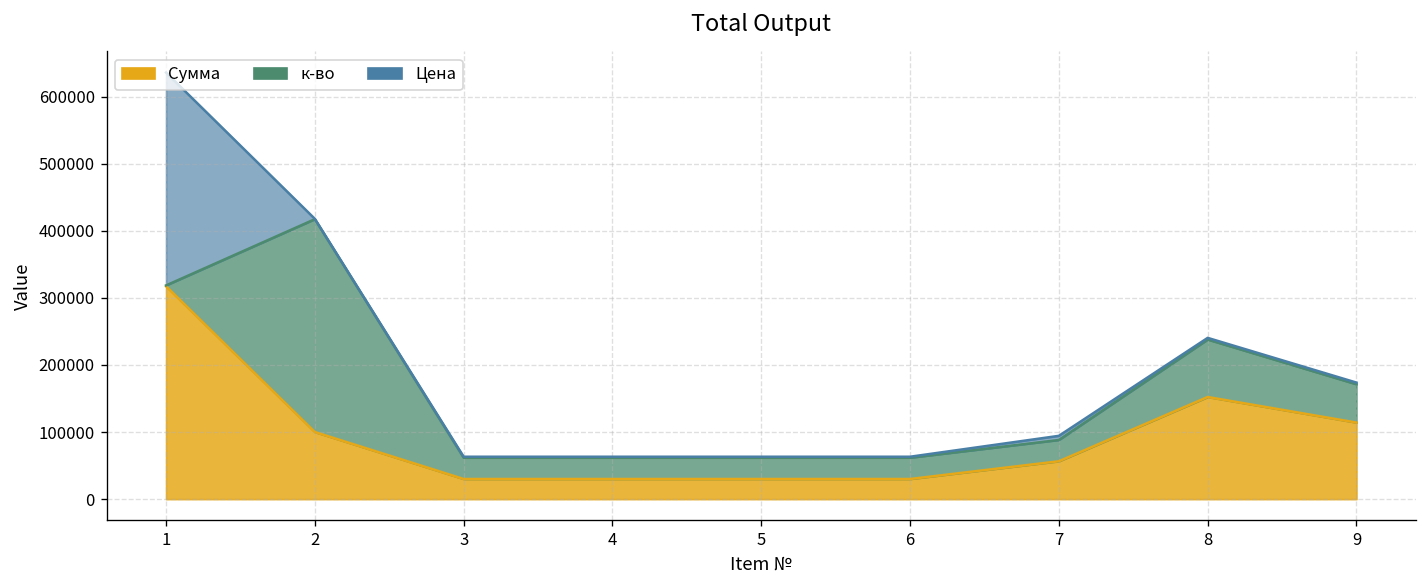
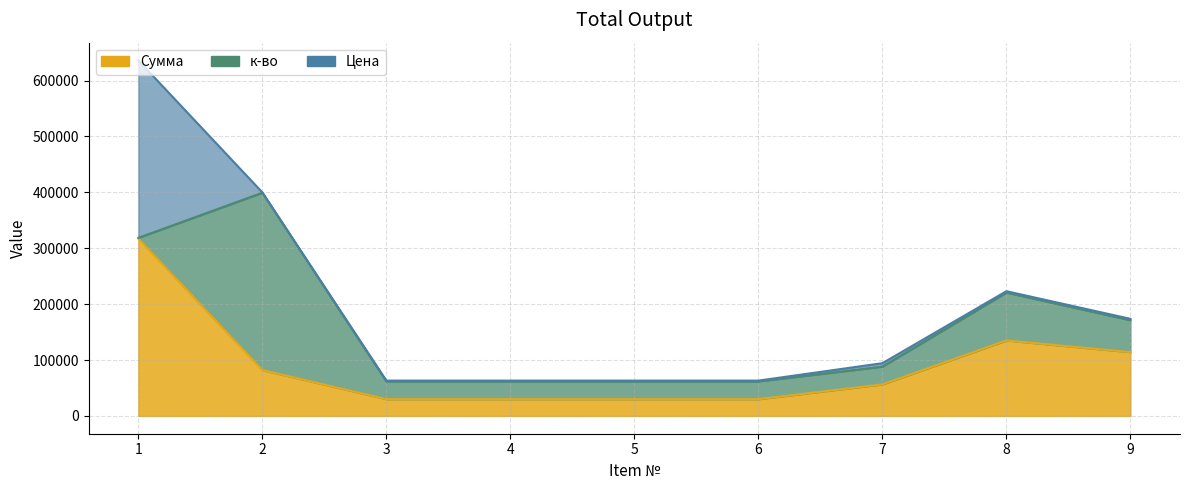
  {
    "Сумма": {
-     "2": 100000,
+     "2": 80000,
      "3": 30000,
      "4": 30000,
      "5": 30000,
      "6": 30000,
      "7": 60000,
-     "8": 150000,
+     "8": 140000,
      "9": 110000
    }
  }
